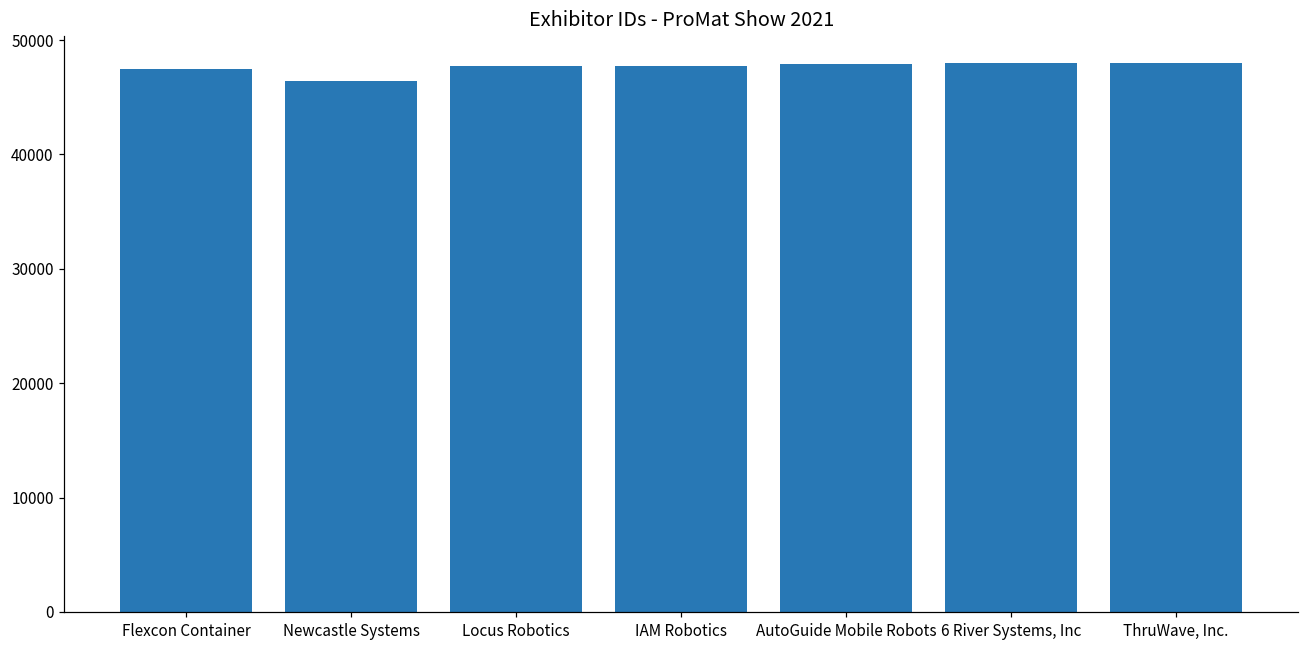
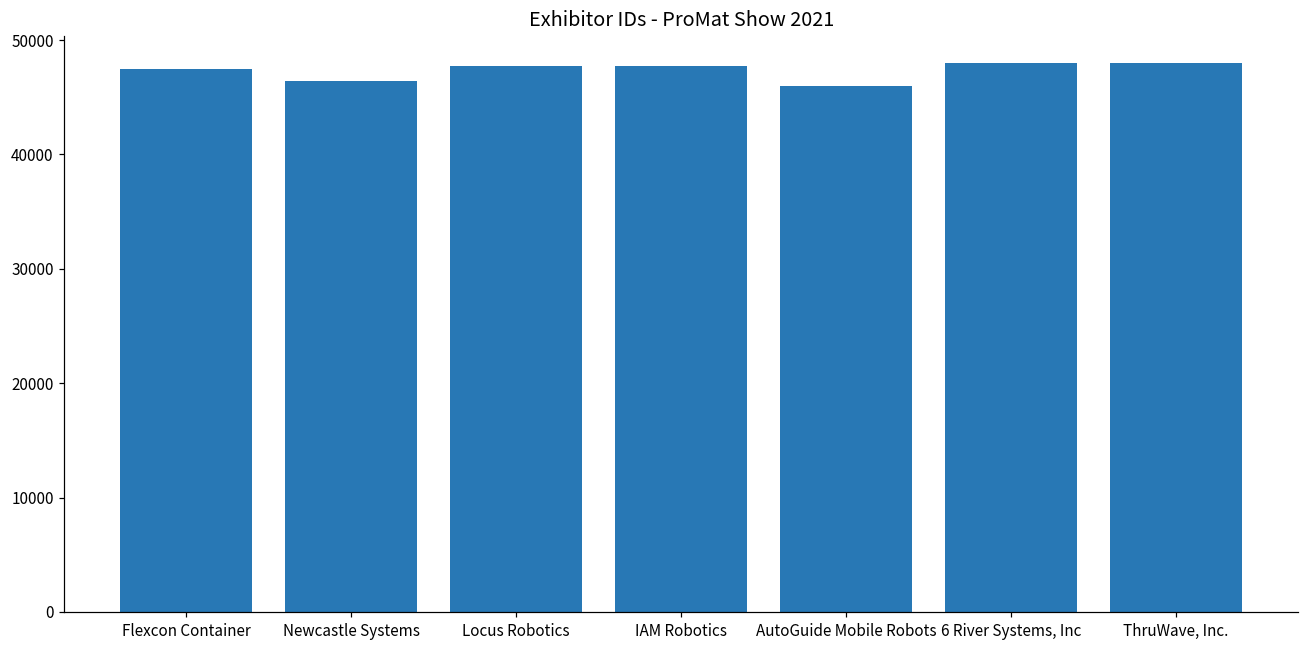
  {
    "Flexcon Container": 47500,
    "Newcastle Systems": 46400,
    "Locus Robotics": 47700,
    "IAM Robotics": 47700,
-   "AutoGuide Mobile Robots": 47900,
+   "AutoGuide Mobile Robots": 46000,
    "6 River Systems, Inc": 48000,
    "ThruWave, Inc.": 48000
  }
